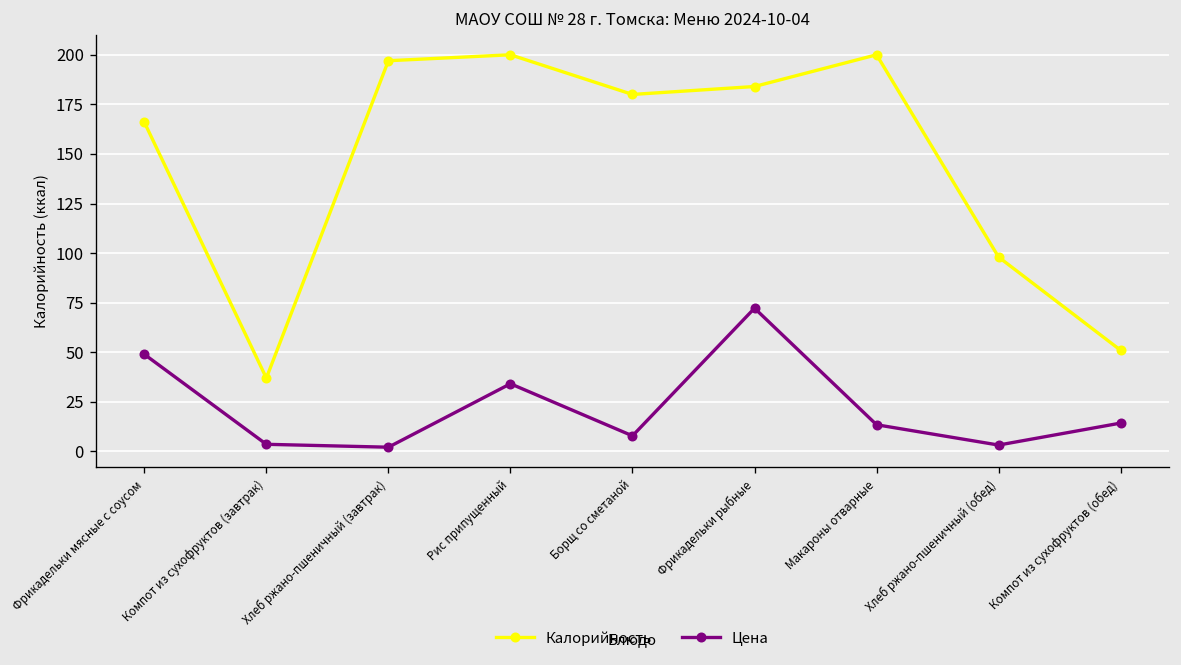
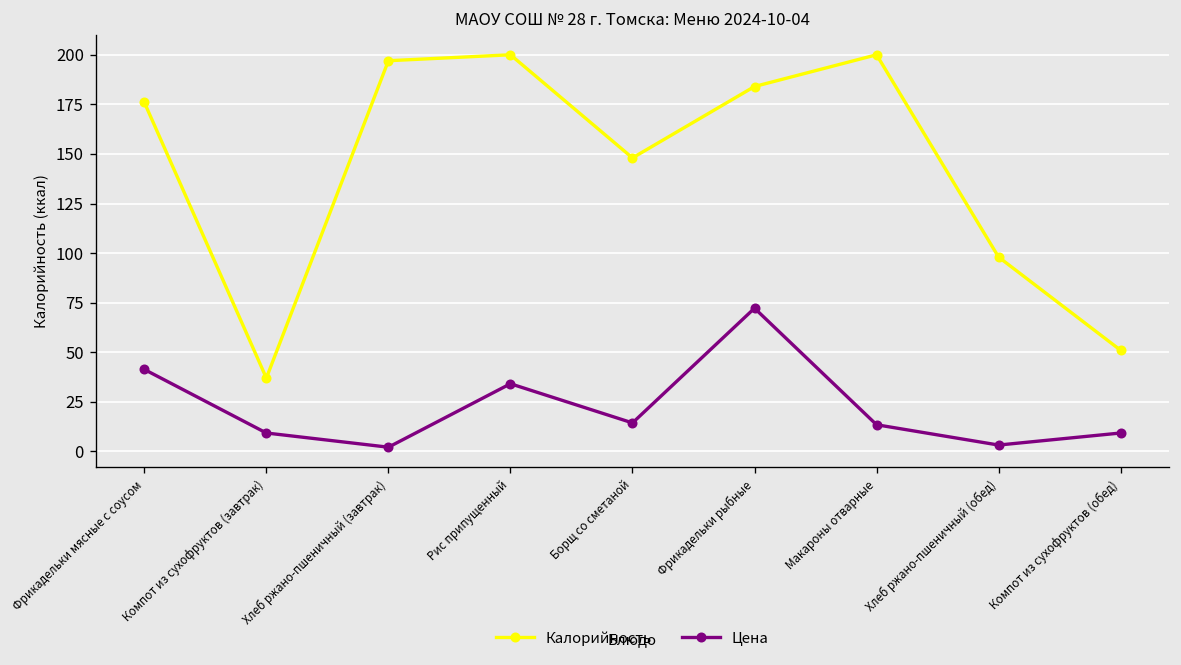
  {
    "Калорийность": {
-     "Фрикадельки мясные с соусом": 166,
+     "Фрикадельки мясные с соусом": 176,
      "Компот из сухофруктов (завтрак)": 37,
      "Хлеб ржано-пшеничный (завтрак)": 197,
      "Рис припущенный": 200,
-     "Борщ со сметаной": 180,
+     "Борщ со сметаной": 148,
      "Фрикадельки рыбные": 184,
      "Макароны отварные": 200,
      "Хлеб ржано-пшеничный (обед)": 98,
      "Компот из сухофруктов (обед)": 51
    },
    "Цена": {
-     "Фрикадельки мясные с соусом": 49,
-     "Компот из сухофруктов (завтрак)": 4,
+     "Фрикадельки мясные с соусом": 41,
+     "Компот из сухофруктов (завтрак)": 9,
      "Хлеб ржано-пшеничный (завтрак)": 2,
      "Рис припущенный": 34,
-     "Борщ со сметаной": 8,
+     "Борщ со сметаной": 14,
      "Фрикадельки рыбные": 72,
      "Макароны отварные": 13,
      "Хлеб ржано-пшеничный (обед)": 3,
-     "Компот из сухофруктов (обед)": 14
+     "Компот из сухофруктов (обед)": 9
    }
  }
